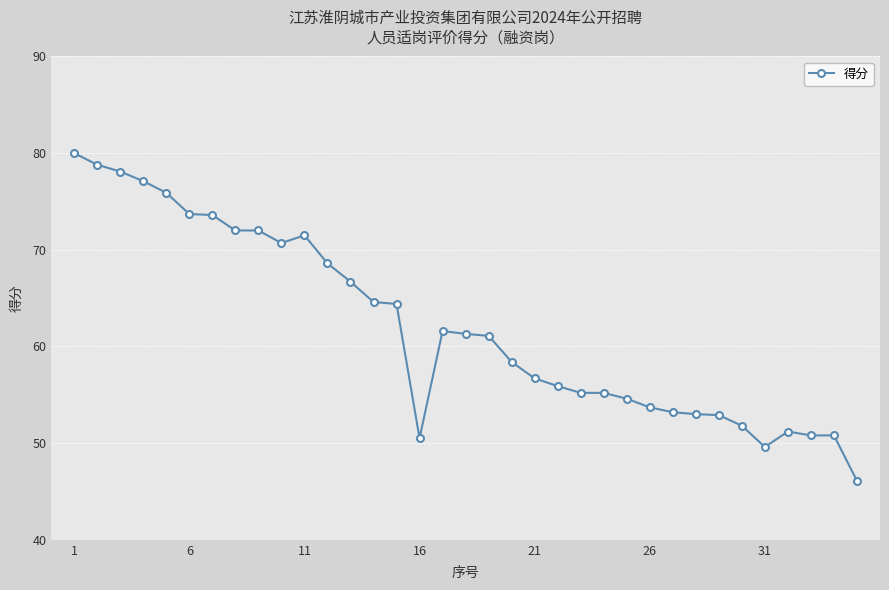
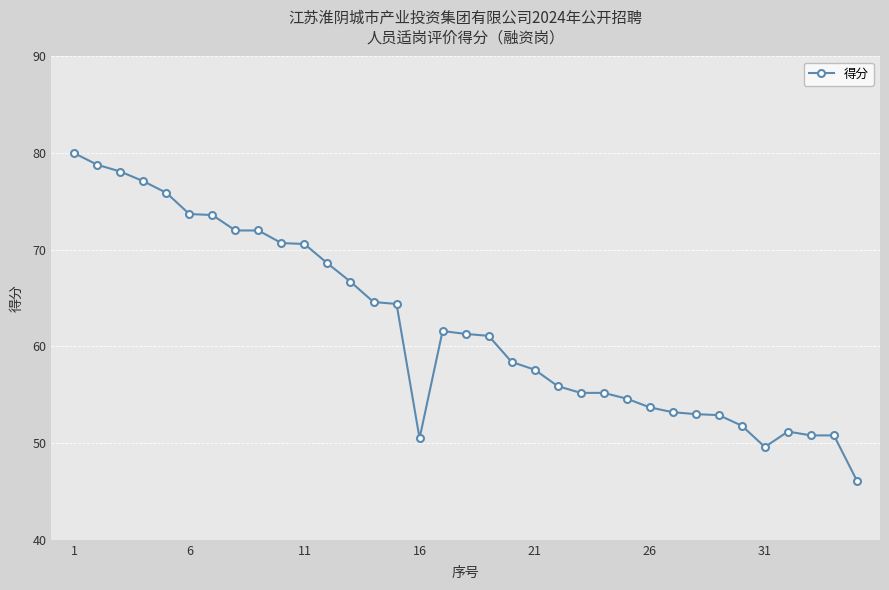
  {
    "1": 80,
    "6": 74,
-   "11": 72,
+   "11": 71,
    "16": 51,
-   "21": 57,
+   "21": 58,
    "26": 54,
    "31": 50
  }
